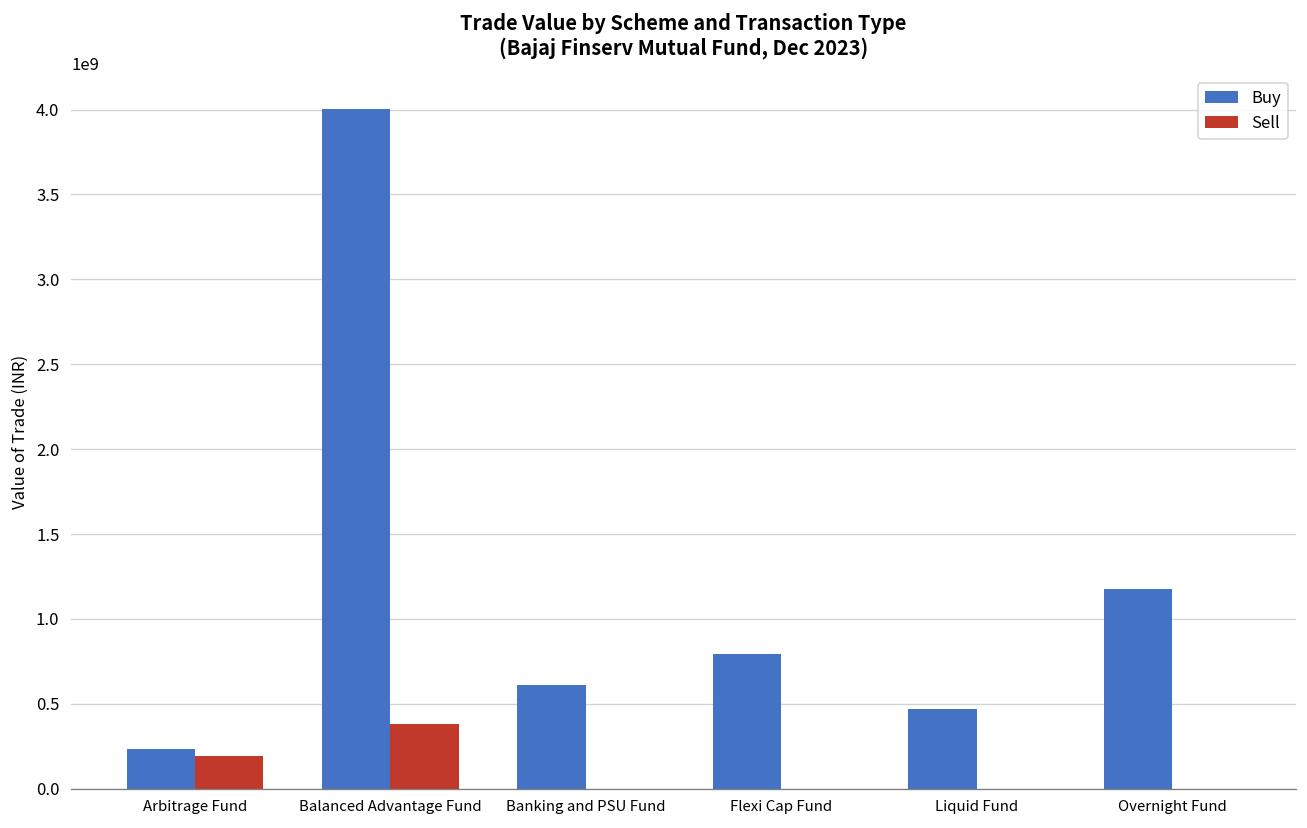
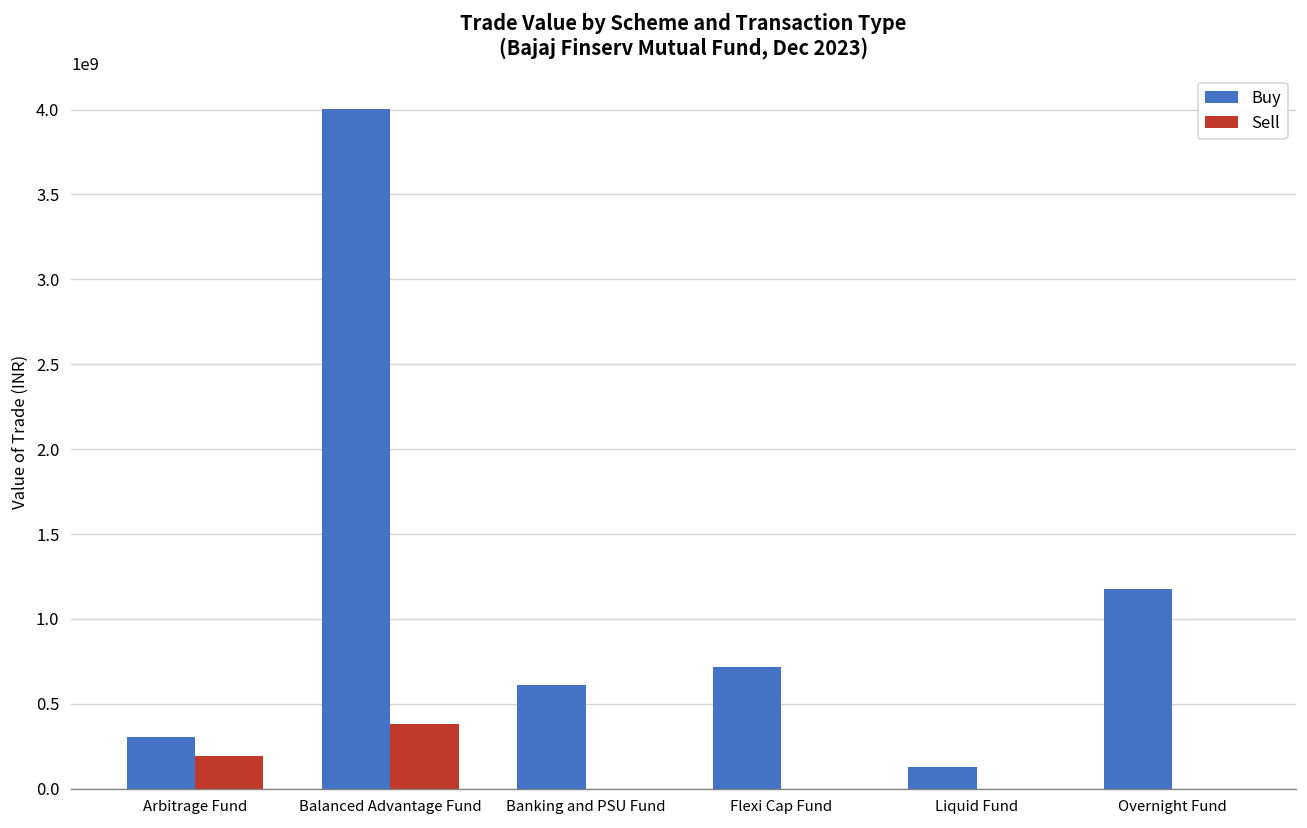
  {
    "Buy": {
-     "Arbitrage Fund": 240000000,
+     "Arbitrage Fund": 310000000,
      "Balanced Advantage Fund": 4010000000,
      "Banking and PSU Fund": 610000000,
-     "Flexi Cap Fund": 790000000,
-     "Liquid Fund": 470000000,
+     "Flexi Cap Fund": 720000000,
+     "Liquid Fund": 130000000,
      "Overnight Fund": 1180000000
    },
    "Sell": {
      "Arbitrage Fund": 200000000,
      "Balanced Advantage Fund": 380000000,
      "Banking and PSU Fund": 0,
      "Flexi Cap Fund": 0,
      "Liquid Fund": 0,
      "Overnight Fund": 0
    }
  }
